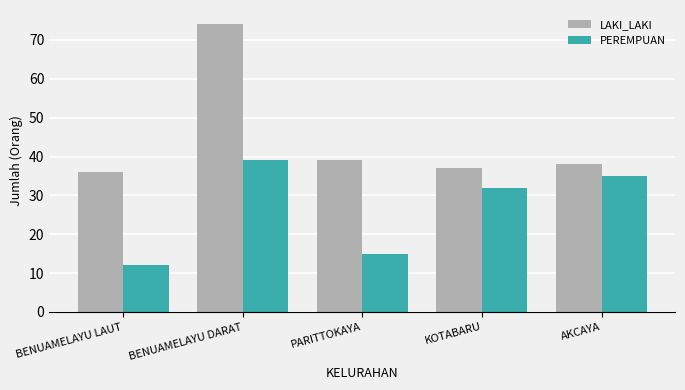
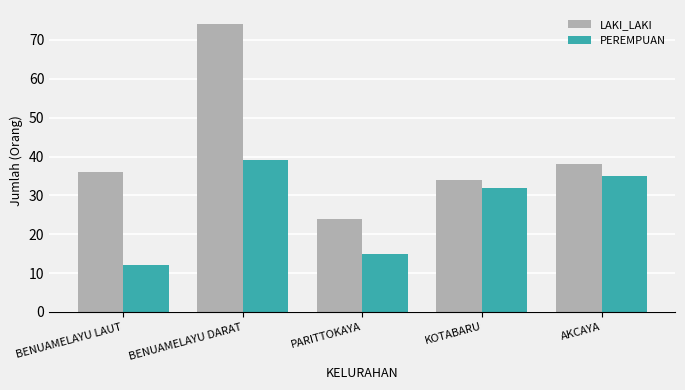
  {
    "LAKI_LAKI": {
      "BENUAMELAYU LAUT": 36,
      "BENUAMELAYU DARAT": 74,
-     "PARITTOKAYA": 39,
-     "KOTABARU": 37,
+     "PARITTOKAYA": 24,
+     "KOTABARU": 34,
      "AKCAYA": 38
    },
    "PEREMPUAN": {
      "BENUAMELAYU LAUT": 12,
      "BENUAMELAYU DARAT": 39,
      "PARITTOKAYA": 15,
      "KOTABARU": 32,
      "AKCAYA": 35
    }
  }
